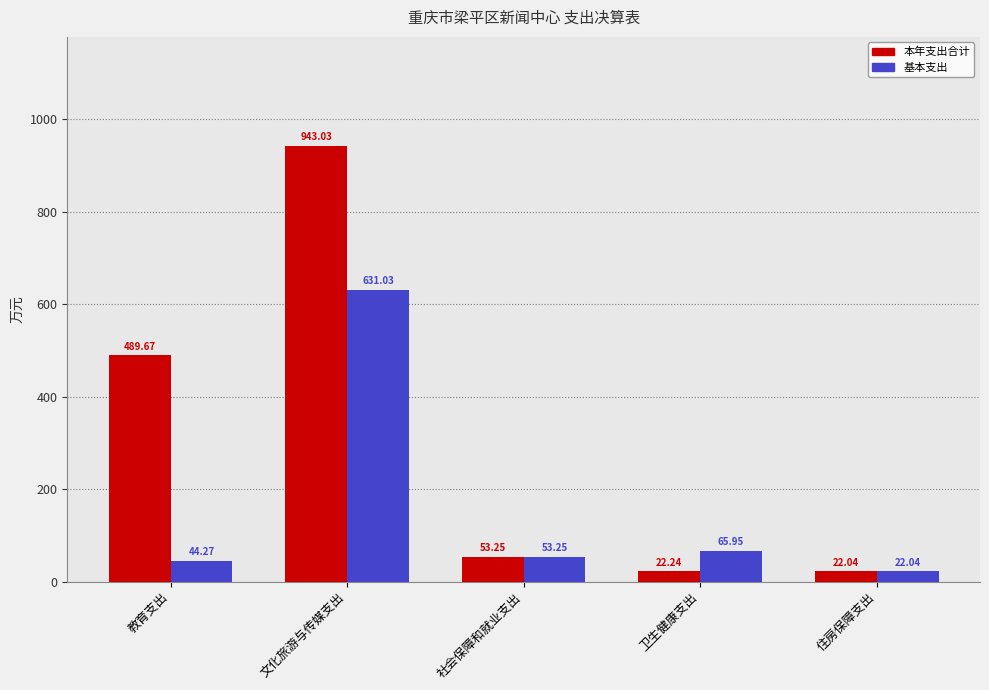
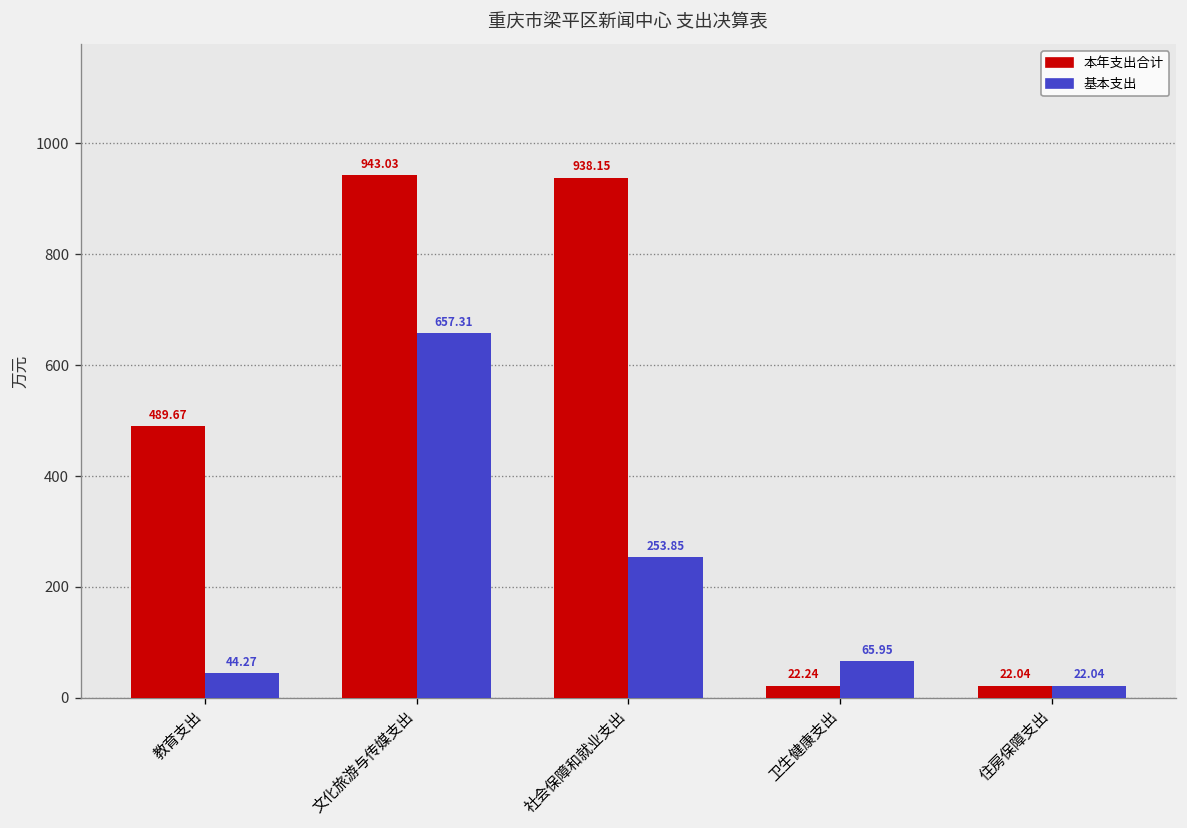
  {
    "本年支出合计": {
      "教育支出": 489.67,
      "文化旅游与传媒支出": 943.03,
-     "社会保障和就业支出": 53.25,
+     "社会保障和就业支出": 938.15,
      "卫生健康支出": 22.24,
      "住房保障支出": 22.04
    },
    "基本支出": {
      "教育支出": 44.27,
-     "文化旅游与传媒支出": 631.03,
-     "社会保障和就业支出": 53.25,
+     "文化旅游与传媒支出": 657.31,
+     "社会保障和就业支出": 253.85,
      "卫生健康支出": 65.95,
      "住房保障支出": 22.04
    }
  }
